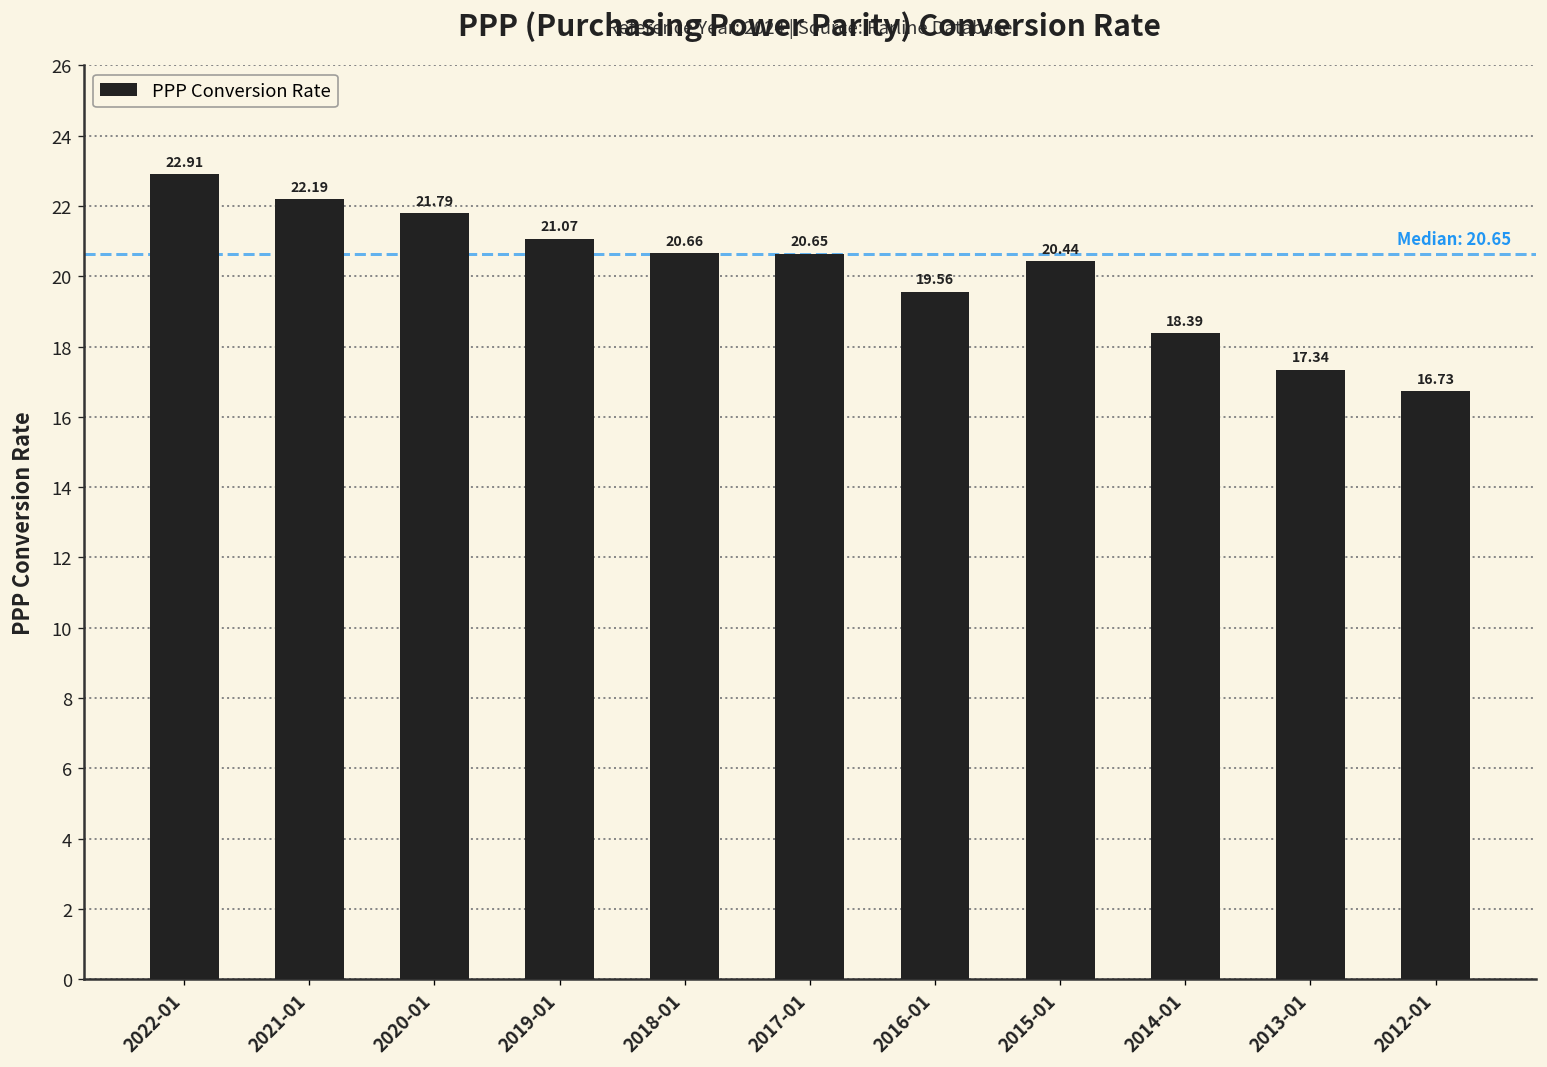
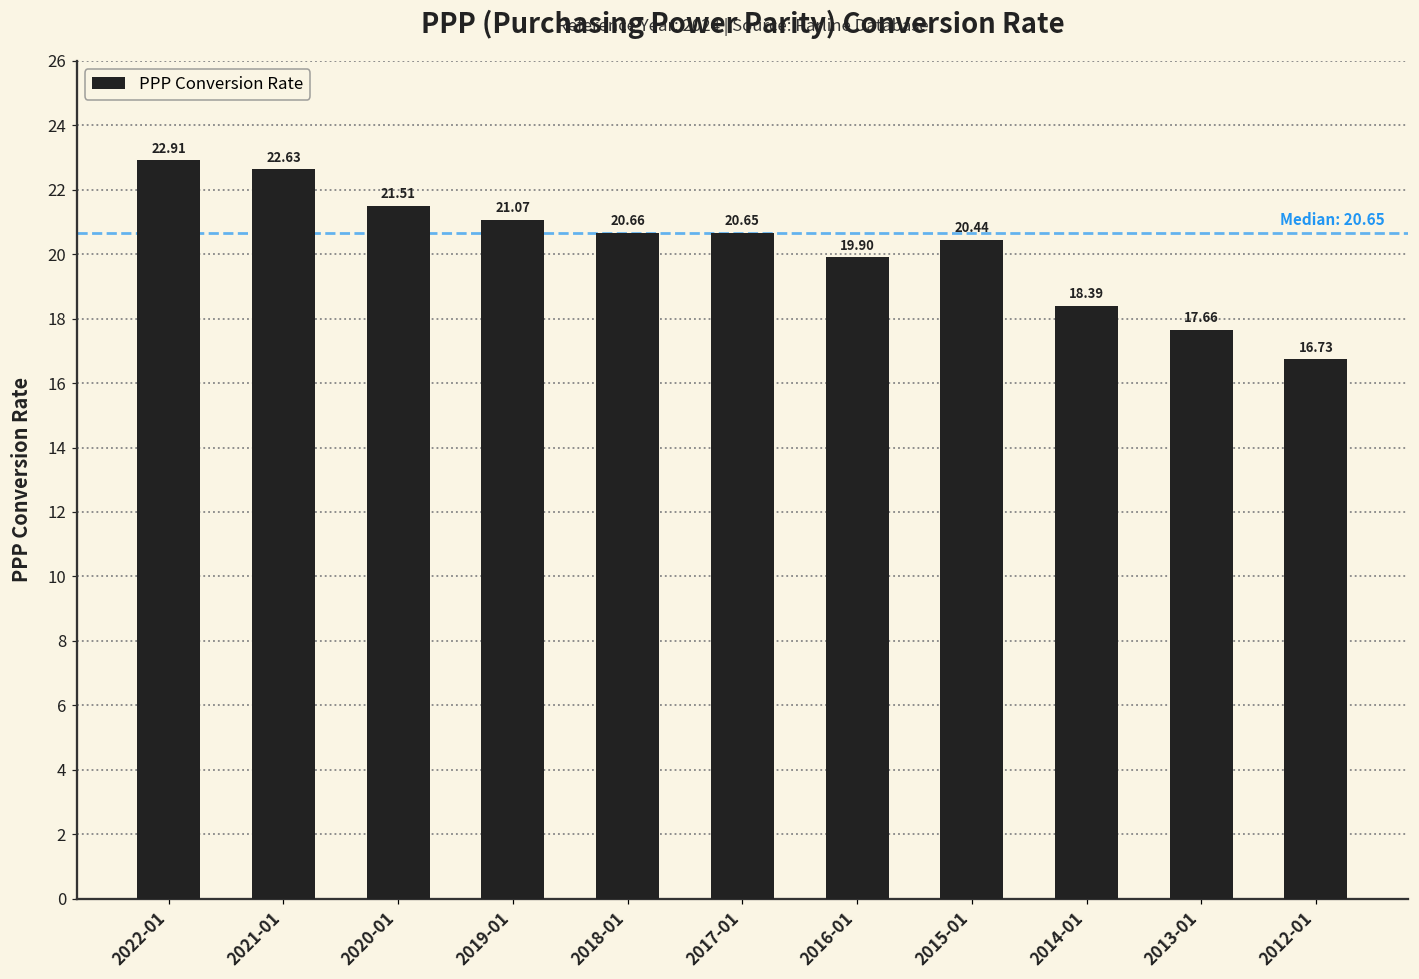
  {
    "2022-01": 22.91,
-   "2021-01": 22.19,
-   "2020-01": 21.79,
+   "2021-01": 22.63,
+   "2020-01": 21.51,
    "2019-01": 21.07,
    "2018-01": 20.66,
    "2017-01": 20.65,
-   "2016-01": 19.56,
+   "2016-01": 19.90,
    "2015-01": 20.44,
    "2014-01": 18.39,
-   "2013-01": 17.34,
+   "2013-01": 17.66,
    "2012-01": 16.73
  }
